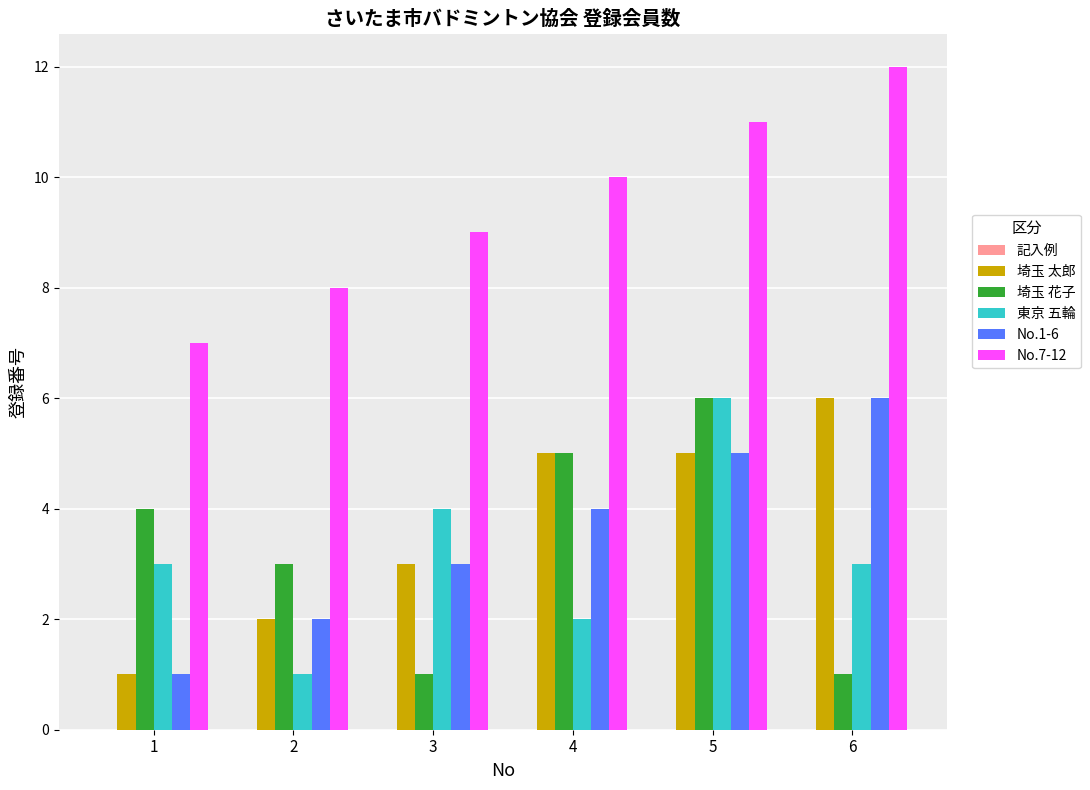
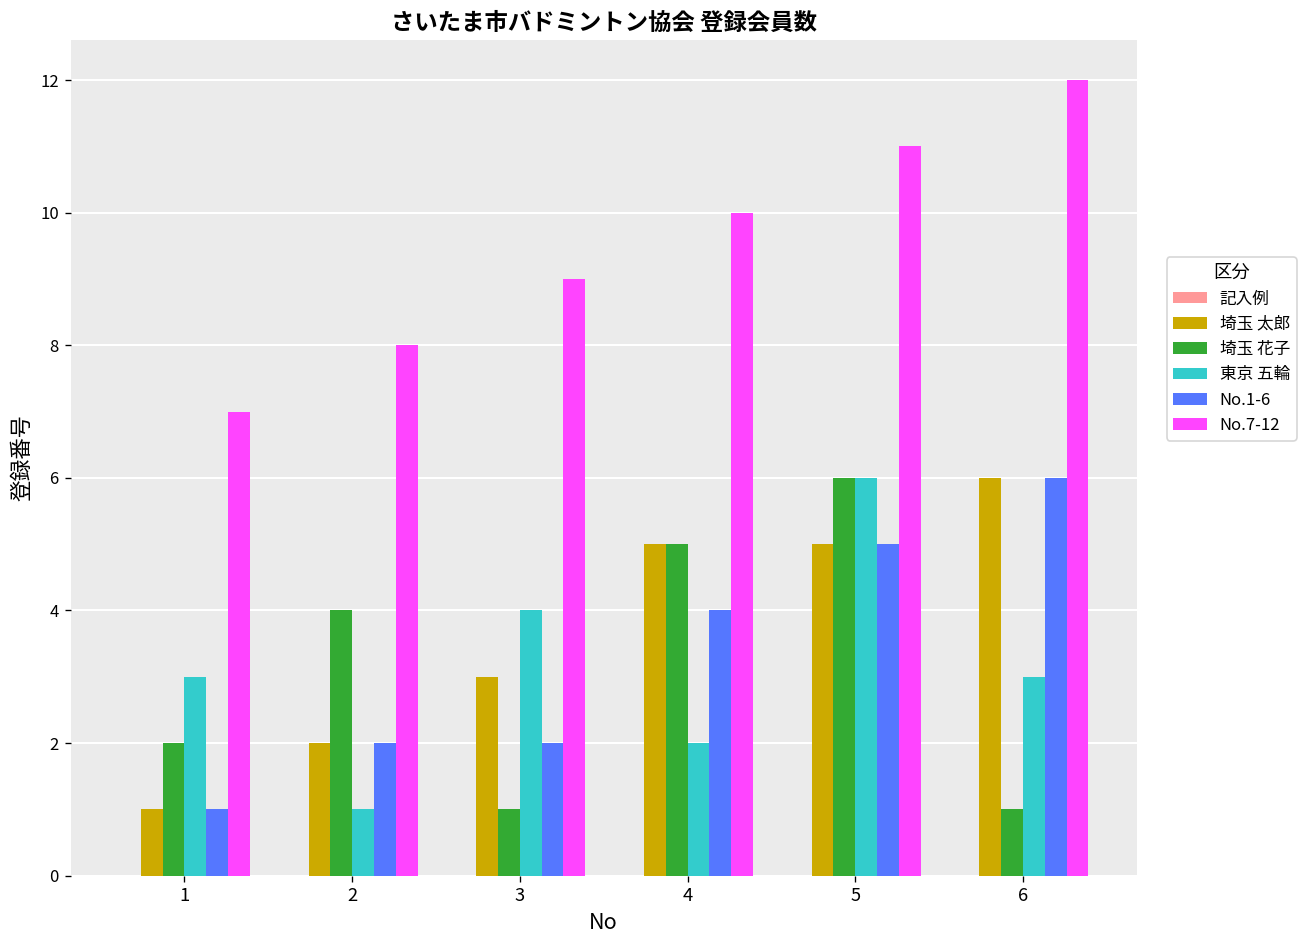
  {
    "記入例": {
      "1": 0,
      "2": 0,
      "3": 0,
      "4": 0,
      "5": 0,
      "6": 0
    },
    "埼玉 太郎": {
      "1": 1,
      "2": 2,
      "3": 3,
      "4": 5,
      "5": 5,
      "6": 6
    },
    "埼玉 花子": {
-     "1": 4,
-     "2": 3,
+     "1": 2,
+     "2": 4,
      "3": 1,
      "4": 5,
      "5": 6,
      "6": 1
    },
    "東京 五輪": {
      "1": 3,
      "2": 1,
      "3": 4,
      "4": 2,
      "5": 6,
      "6": 3
    },
    "No.1-6": {
      "1": 1,
      "2": 2,
-     "3": 3,
+     "3": 2,
      "4": 4,
      "5": 5,
      "6": 6
    },
    "No.7-12": {
      "1": 7,
      "2": 8,
      "3": 9,
      "4": 10,
      "5": 11,
      "6": 12
    }
  }
